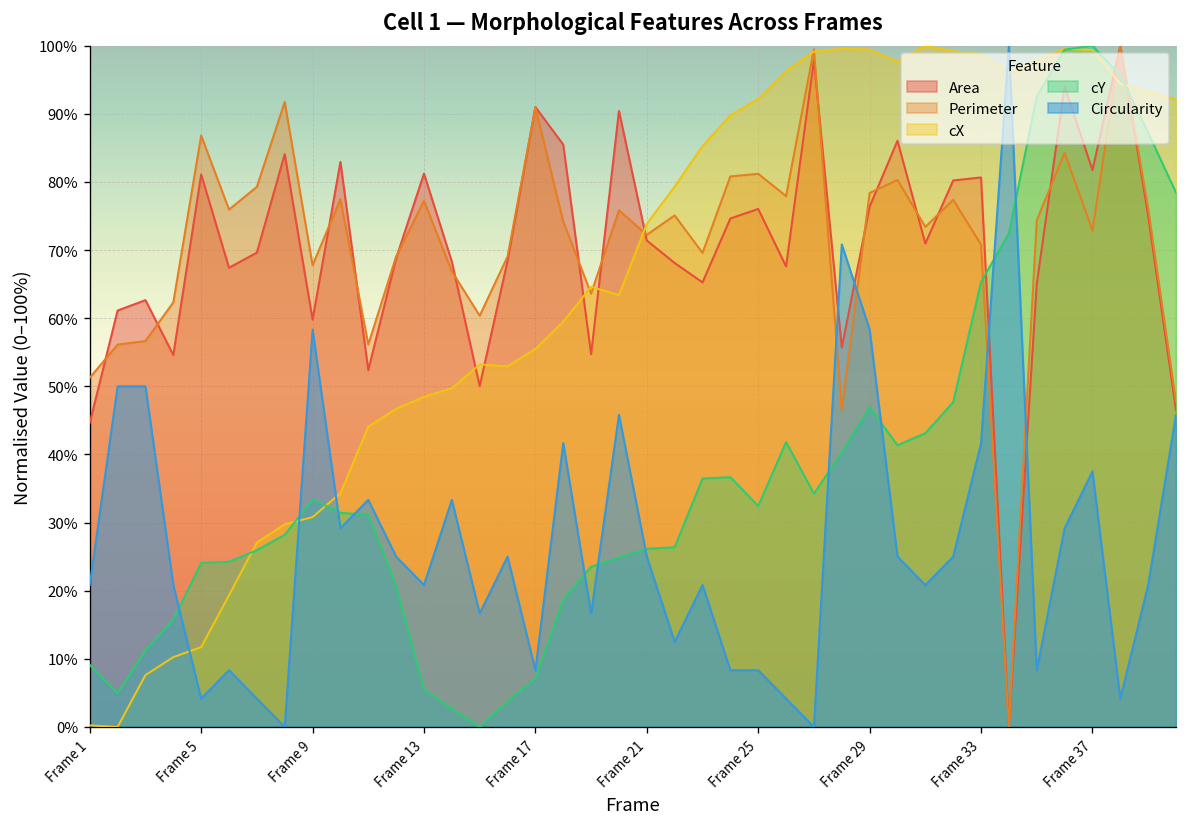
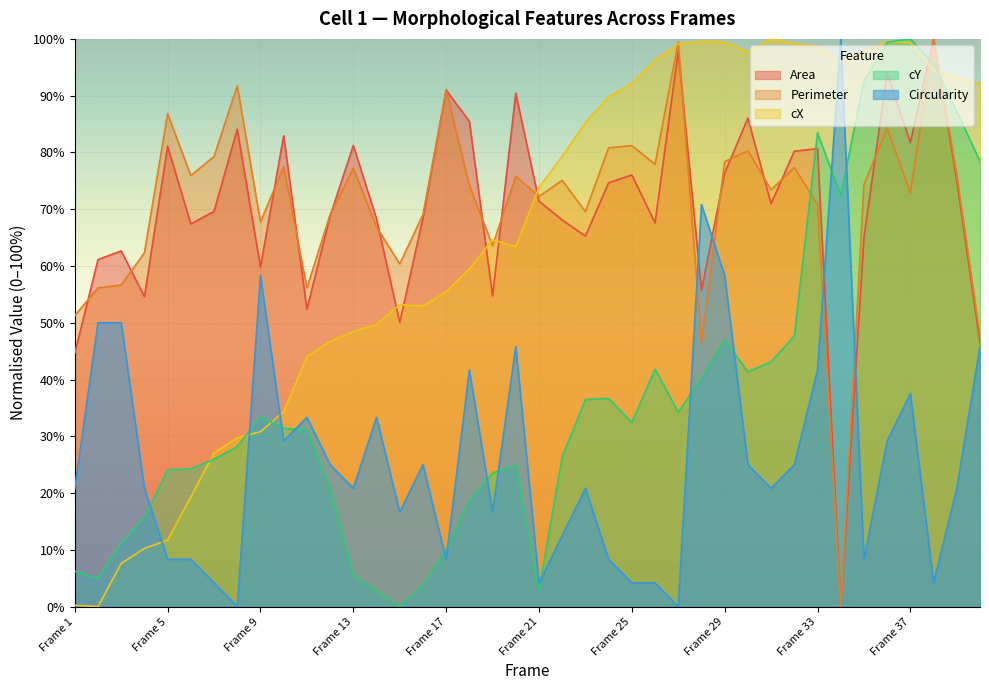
  {
    "cY": {
-     "Frame 1": "9%",
+     "Frame 1": "6%",
      "Frame 5": "24%",
      "Frame 9": "33%",
      "Frame 13": "5%",
-     "Frame 17": "7%",
-     "Frame 21": "26%",
+     "Frame 17": "10%",
+     "Frame 21": "3%",
      "Frame 25": "32%",
      "Frame 29": "47%",
-     "Frame 33": "65%",
+     "Frame 33": "83%",
      "Frame 37": "100%"
    },
    "Circularity": {
      "Frame 1": "21%",
-     "Frame 5": "4%",
+     "Frame 5": "8%",
      "Frame 9": "58%",
      "Frame 13": "21%",
      "Frame 17": "8%",
-     "Frame 21": "25%",
-     "Frame 25": "8%",
+     "Frame 21": "4%",
+     "Frame 25": "4%",
      "Frame 29": "58%",
      "Frame 33": "42%",
      "Frame 37": "38%"
    }
  }
